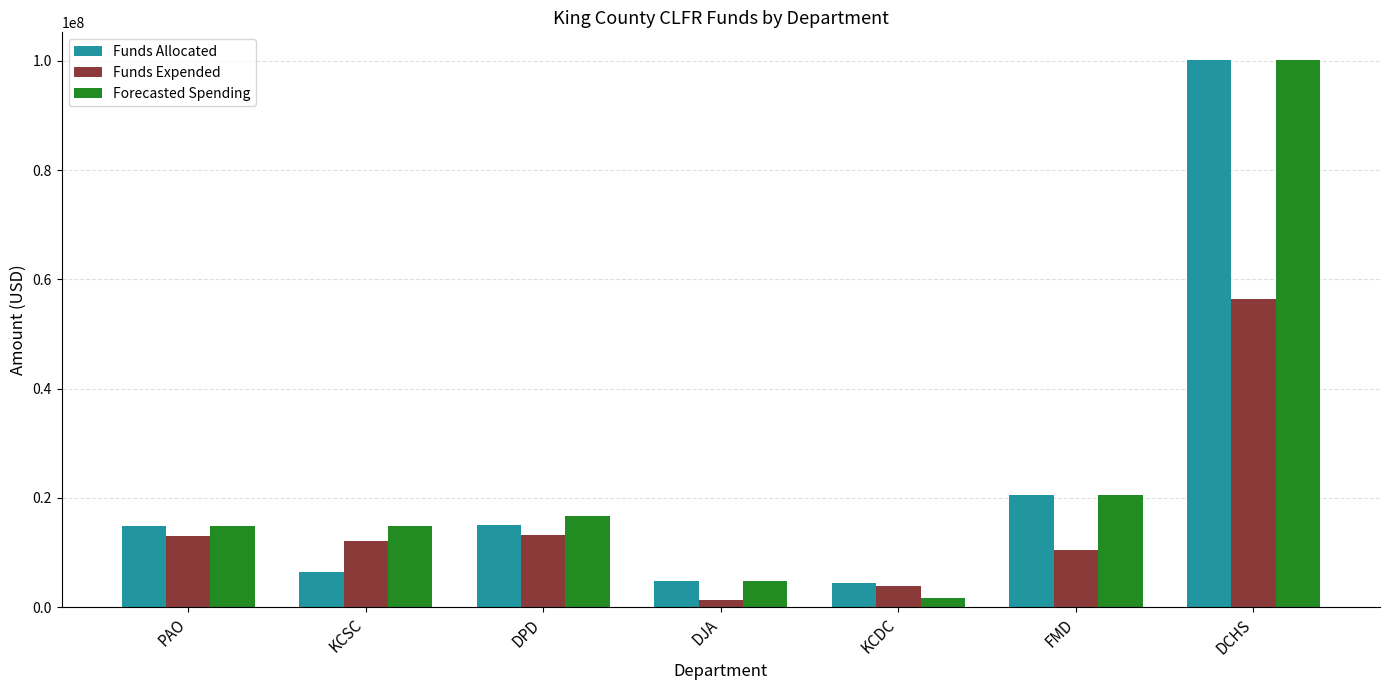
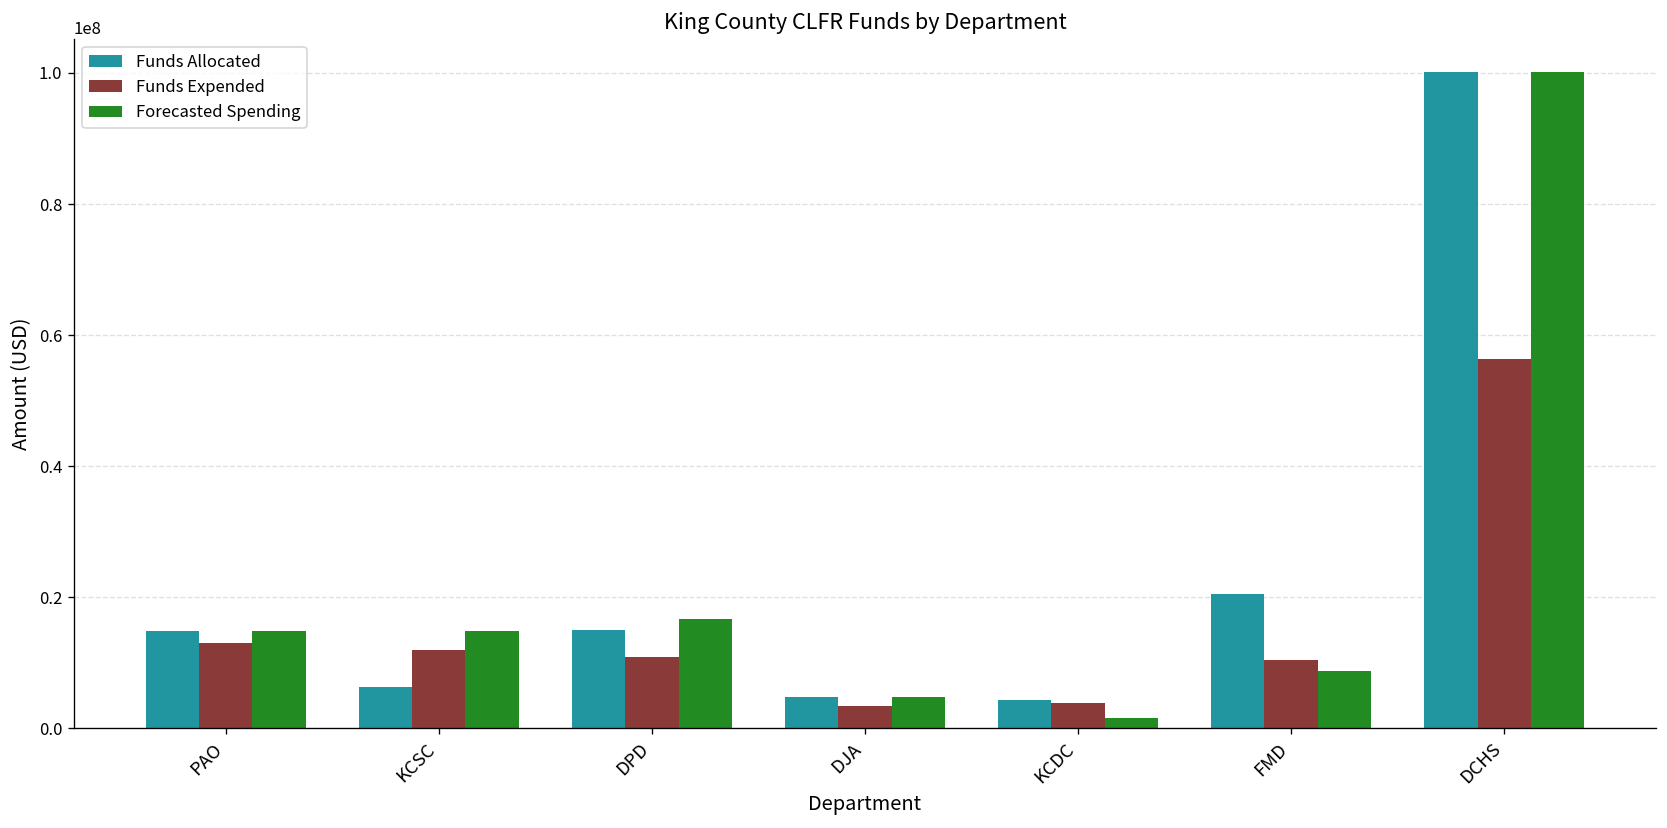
  {
    "Funds Allocated": {
      "PAO": 15000000,
      "KCSC": 6000000,
      "DPD": 15000000,
      "DJA": 5000000,
      "KCDC": 4000000,
      "FMD": 20000000,
      "DCHS": 100000000
    },
    "Funds Expended": {
      "PAO": 13000000,
      "KCSC": 12000000,
-     "DPD": 13000000,
-     "DJA": 1000000,
+     "DPD": 11000000,
+     "DJA": 3000000,
      "KCDC": 4000000,
      "FMD": 10000000,
      "DCHS": 56000000
    },
    "Forecasted Spending": {
      "PAO": 15000000,
      "KCSC": 15000000,
      "DPD": 17000000,
      "DJA": 5000000,
      "KCDC": 2000000,
-     "FMD": 20000000,
+     "FMD": 9000000,
      "DCHS": 100000000
    }
  }
